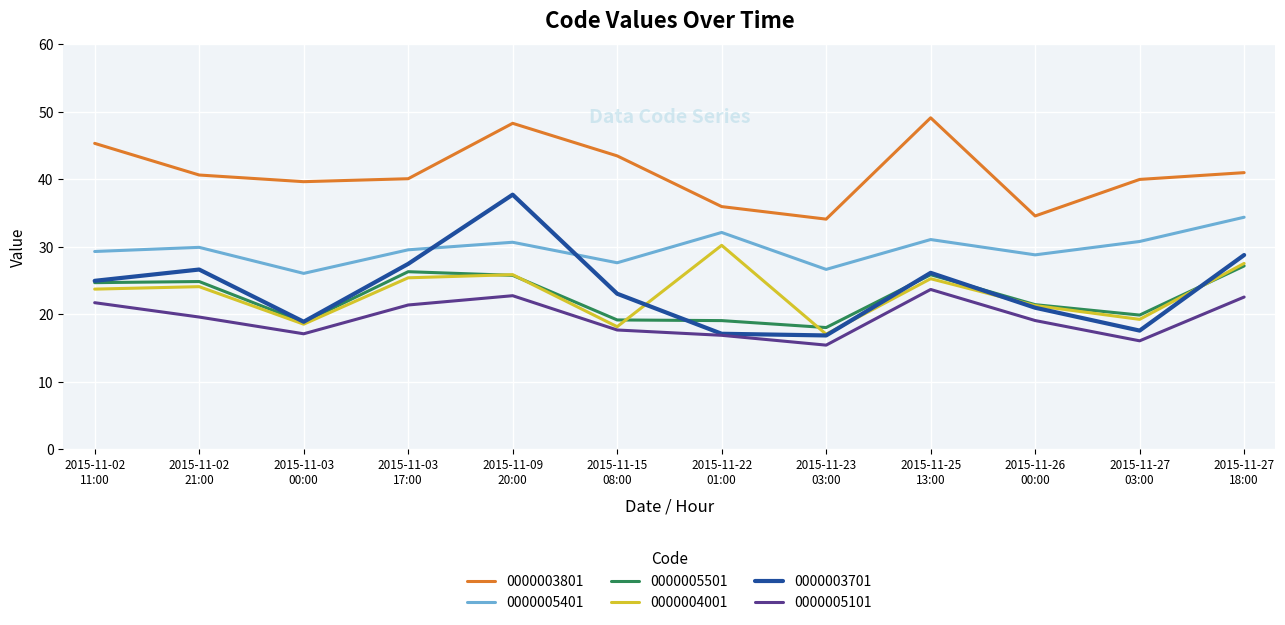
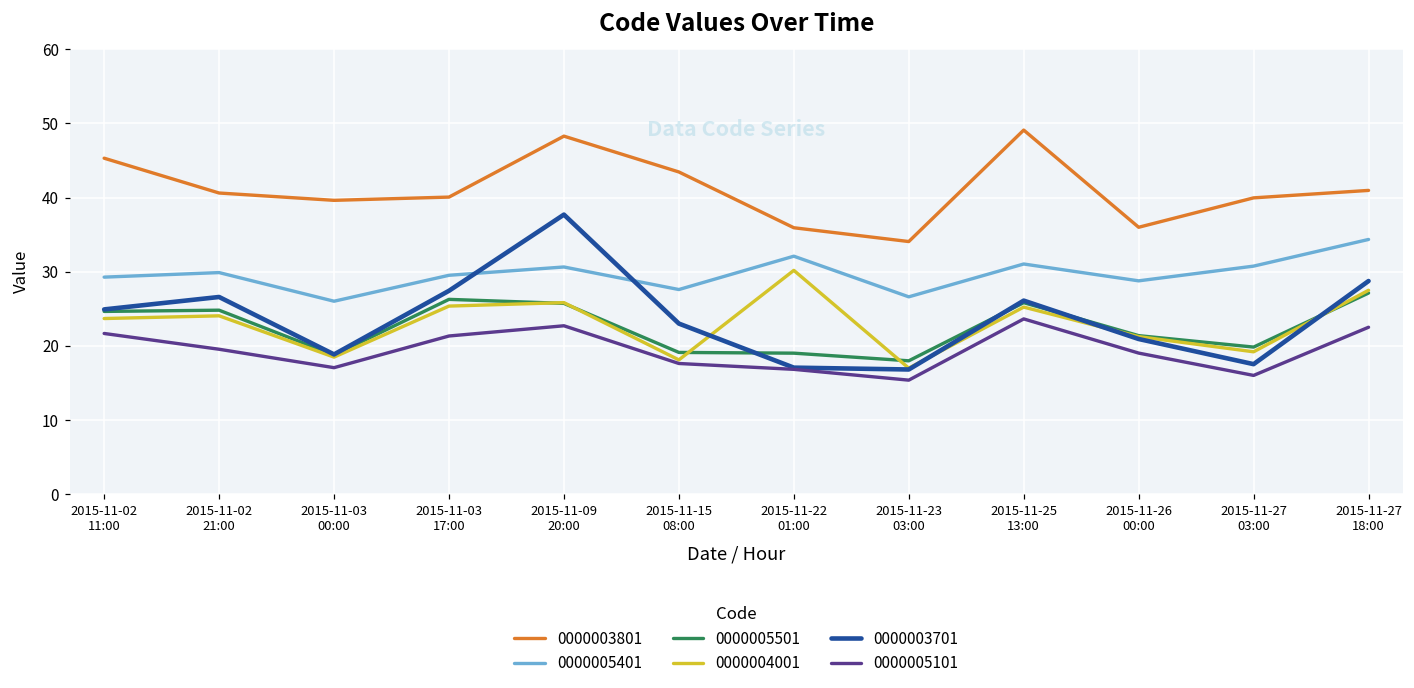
  {
    "0000003801": {
      "2015-11-02 11:00": 45,
      "2015-11-02 21:00": 41,
      "2015-11-03 00:00": 40,
      "2015-11-03 17:00": 40,
      "2015-11-09 20:00": 48,
      "2015-11-15 08:00": 43,
      "2015-11-22 01:00": 36,
      "2015-11-23 03:00": 34,
      "2015-11-25 13:00": 49,
-     "2015-11-26 00:00": 35,
+     "2015-11-26 00:00": 36,
      "2015-11-27 03:00": 40,
      "2015-11-27 18:00": 41
    },
    "0000005401": {
      "2015-11-02 11:00": 29,
      "2015-11-02 21:00": 30,
      "2015-11-03 00:00": 26,
      "2015-11-03 17:00": 30,
      "2015-11-09 20:00": 31,
      "2015-11-15 08:00": 28,
      "2015-11-22 01:00": 32,
      "2015-11-23 03:00": 27,
      "2015-11-25 13:00": 31,
      "2015-11-26 00:00": 29,
      "2015-11-27 03:00": 31,
      "2015-11-27 18:00": 34
    },
    "0000005501": {
      "2015-11-02 21:00": 25,
      "2015-11-03 17:00": 26,
      "2015-11-15 08:00": 19,
      "2015-11-22 01:00": 19,
      "2015-11-23 03:00": 18,
      "2015-11-27 03:00": 20
    },
    "0000004001": {
      "2015-11-02 11:00": 24,
      "2015-11-02 21:00": 24,
      "2015-11-03 17:00": 25,
      "2015-11-15 08:00": 18,
      "2015-11-22 01:00": 30,
      "2015-11-25 13:00": 25,
      "2015-11-27 03:00": 19
    },
    "0000003701": {
      "2015-11-02 21:00": 27,
      "2015-11-03 17:00": 27,
      "2015-11-09 20:00": 38,
      "2015-11-15 08:00": 23,
      "2015-11-27 03:00": 18,
      "2015-11-27 18:00": 29
    },
    "0000005101": {
      "2015-11-02 11:00": 22,
      "2015-11-02 21:00": 20,
      "2015-11-03 00:00": 17,
      "2015-11-03 17:00": 21,
      "2015-11-09 20:00": 23,
      "2015-11-15 08:00": 18,
      "2015-11-23 03:00": 15,
      "2015-11-25 13:00": 24,
      "2015-11-26 00:00": 19,
      "2015-11-27 03:00": 16,
      "2015-11-27 18:00": 23
    }
  }
